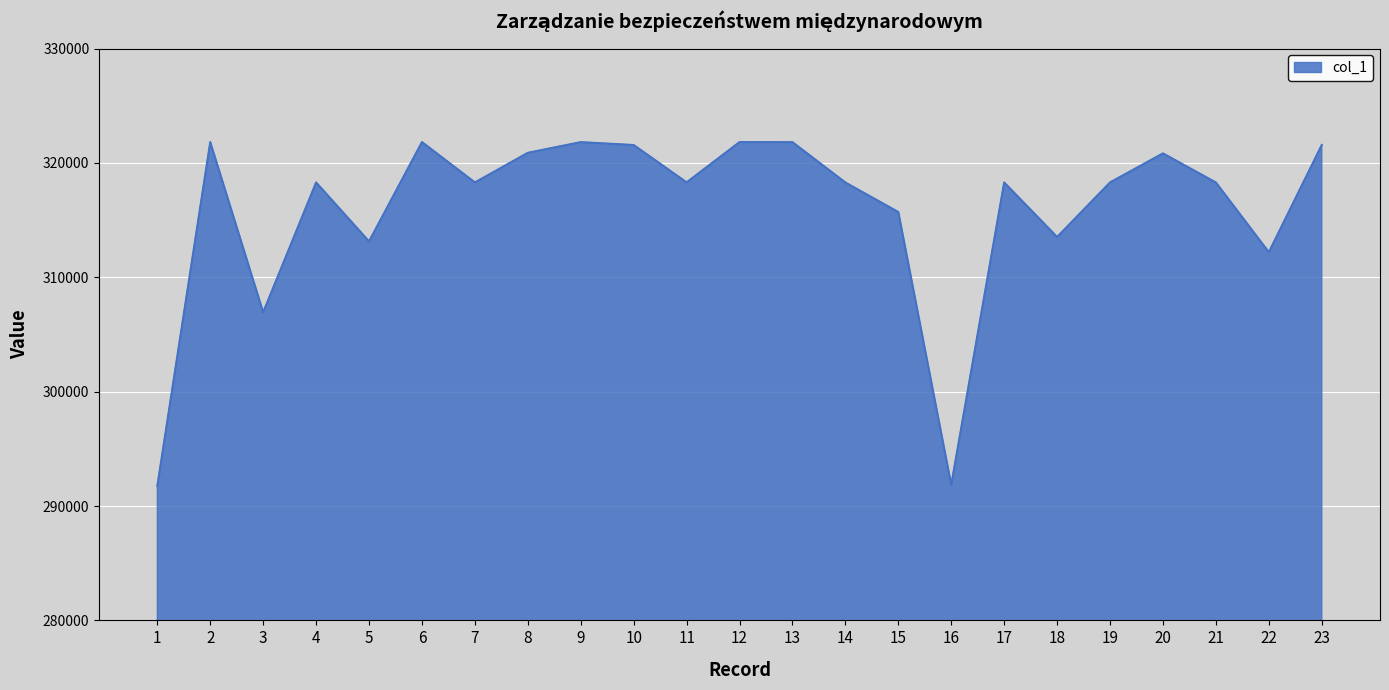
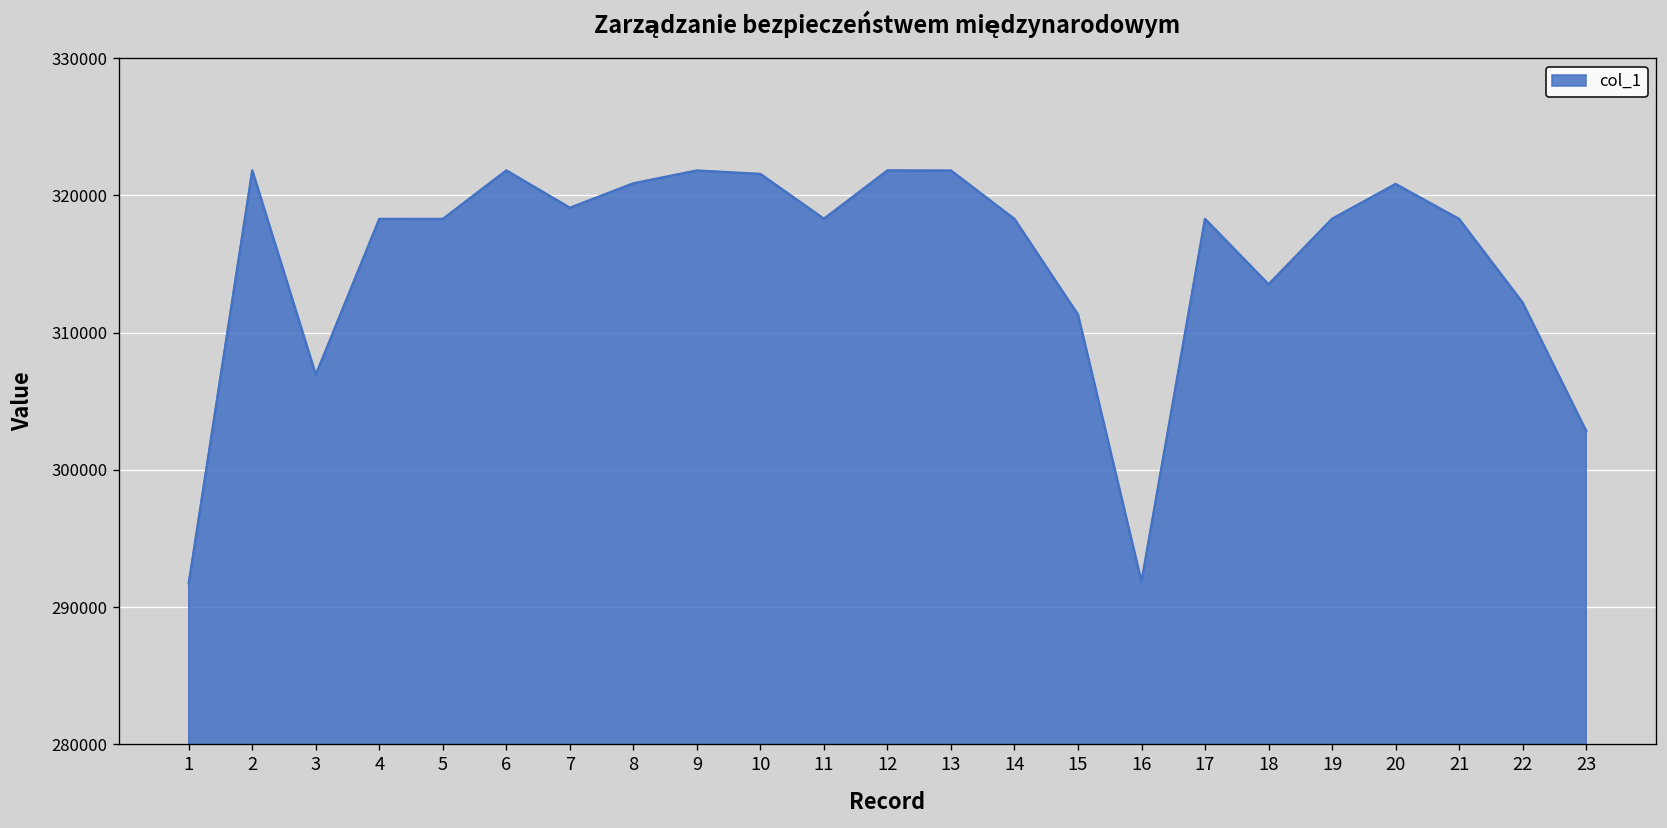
  {
    "1": 291700,
    "2": 321800,
    "3": 306900,
    "4": 318300,
-   "5": 313100,
+   "5": 318300,
    "6": 321800,
-   "7": 318300,
+   "7": 319100,
    "8": 320900,
    "9": 321800,
    "10": 321600,
    "11": 318300,
    "12": 321800,
    "13": 321800,
    "14": 318300,
-   "15": 315700,
+   "15": 311300,
    "16": 291800,
    "17": 318300,
    "18": 313500,
    "19": 318300,
    "20": 320800,
    "21": 318300,
    "22": 312200,
-   "23": 321600
+   "23": 302800
  }
